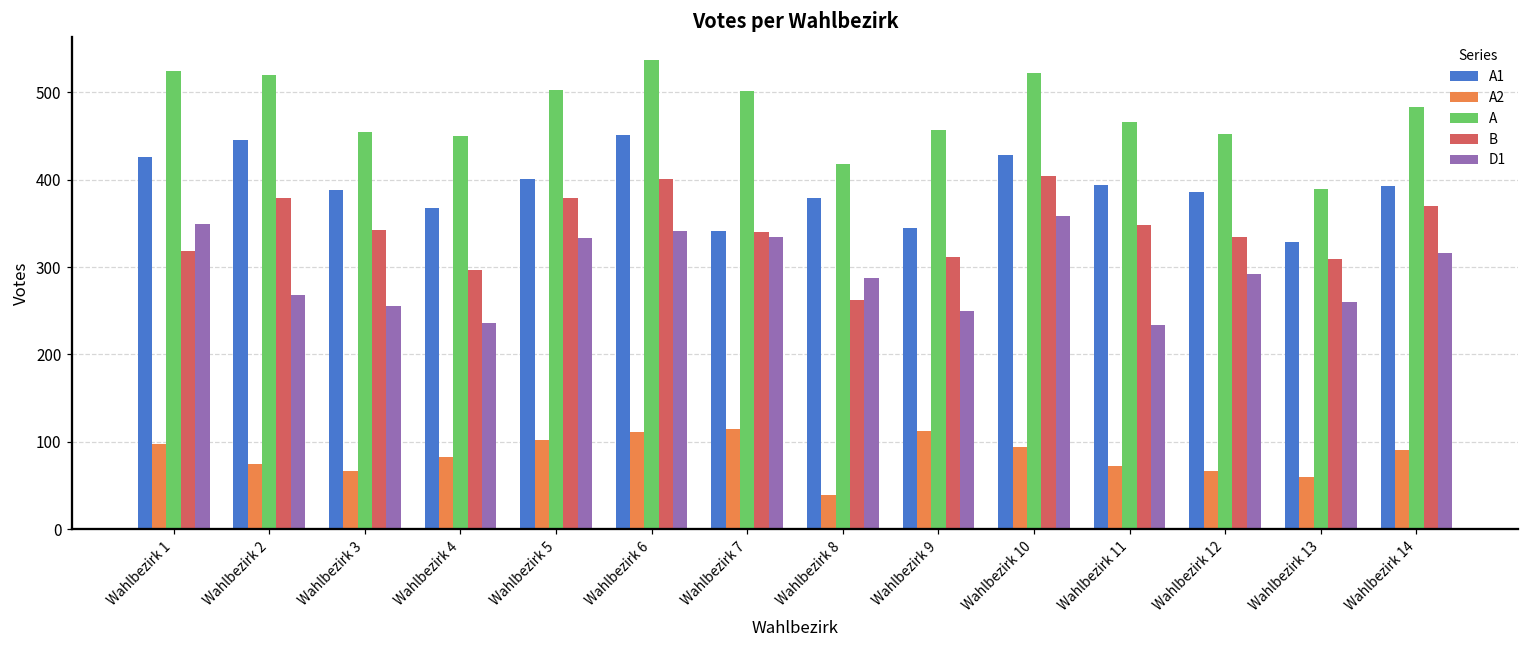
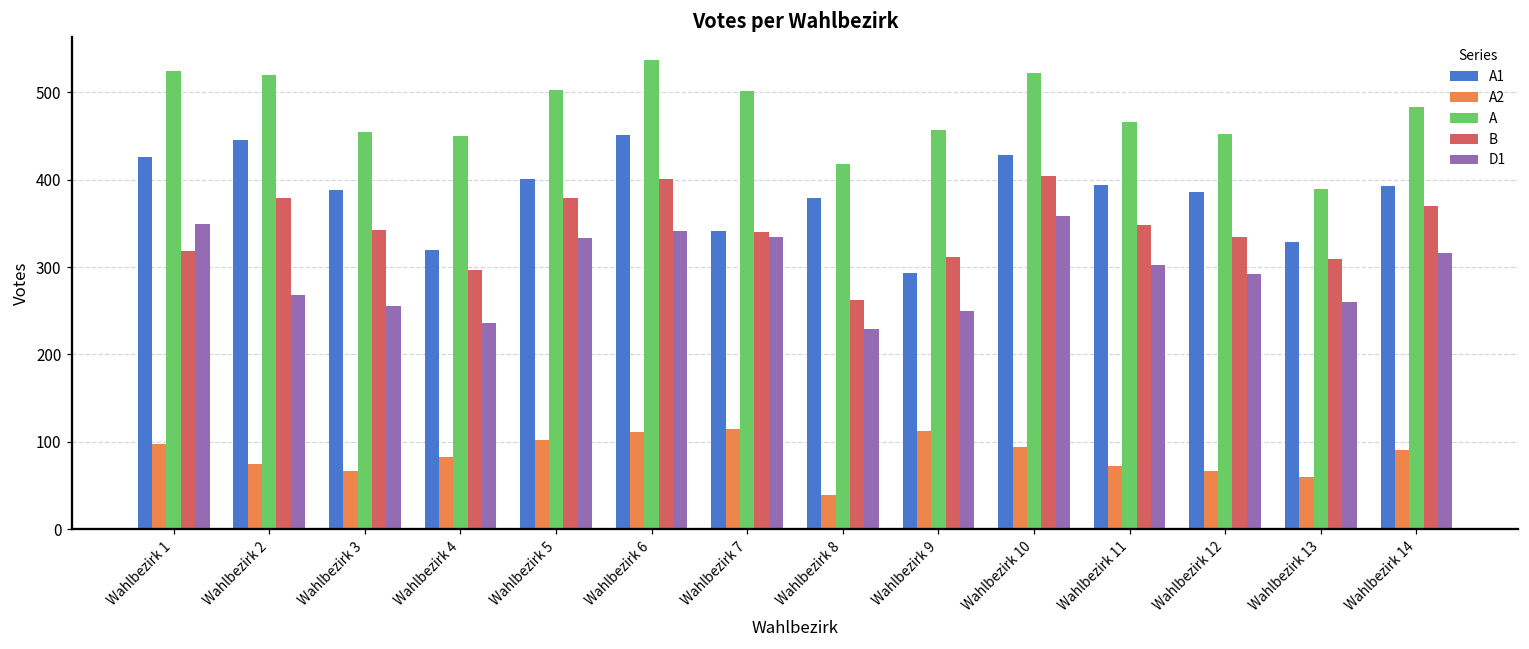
  {
    "A1": {
      "Wahlbezirk 1": 430,
      "Wahlbezirk 2": 450,
      "Wahlbezirk 3": 390,
-     "Wahlbezirk 4": 370,
+     "Wahlbezirk 4": 320,
      "Wahlbezirk 5": 400,
      "Wahlbezirk 6": 450,
      "Wahlbezirk 7": 340,
      "Wahlbezirk 8": 380,
-     "Wahlbezirk 9": 350,
+     "Wahlbezirk 9": 290,
      "Wahlbezirk 10": 430,
      "Wahlbezirk 11": 390,
      "Wahlbezirk 12": 390,
      "Wahlbezirk 13": 330,
      "Wahlbezirk 14": 390
    },
    "A": {
      "Wahlbezirk 1": 520,
      "Wahlbezirk 2": 520,
      "Wahlbezirk 3": 460,
      "Wahlbezirk 4": 450,
      "Wahlbezirk 5": 500,
      "Wahlbezirk 6": 540,
      "Wahlbezirk 7": 500,
      "Wahlbezirk 8": 420,
      "Wahlbezirk 9": 460,
      "Wahlbezirk 10": 520,
      "Wahlbezirk 11": 470,
      "Wahlbezirk 12": 450,
      "Wahlbezirk 13": 390,
      "Wahlbezirk 14": 480
    },
    "D1": {
      "Wahlbezirk 1": 350,
      "Wahlbezirk 2": 270,
      "Wahlbezirk 3": 260,
      "Wahlbezirk 4": 240,
      "Wahlbezirk 5": 330,
      "Wahlbezirk 6": 340,
      "Wahlbezirk 7": 340,
-     "Wahlbezirk 8": 290,
+     "Wahlbezirk 8": 230,
      "Wahlbezirk 9": 250,
      "Wahlbezirk 10": 360,
-     "Wahlbezirk 11": 230,
+     "Wahlbezirk 11": 300,
      "Wahlbezirk 12": 290,
      "Wahlbezirk 13": 260,
      "Wahlbezirk 14": 320
    }
  }
